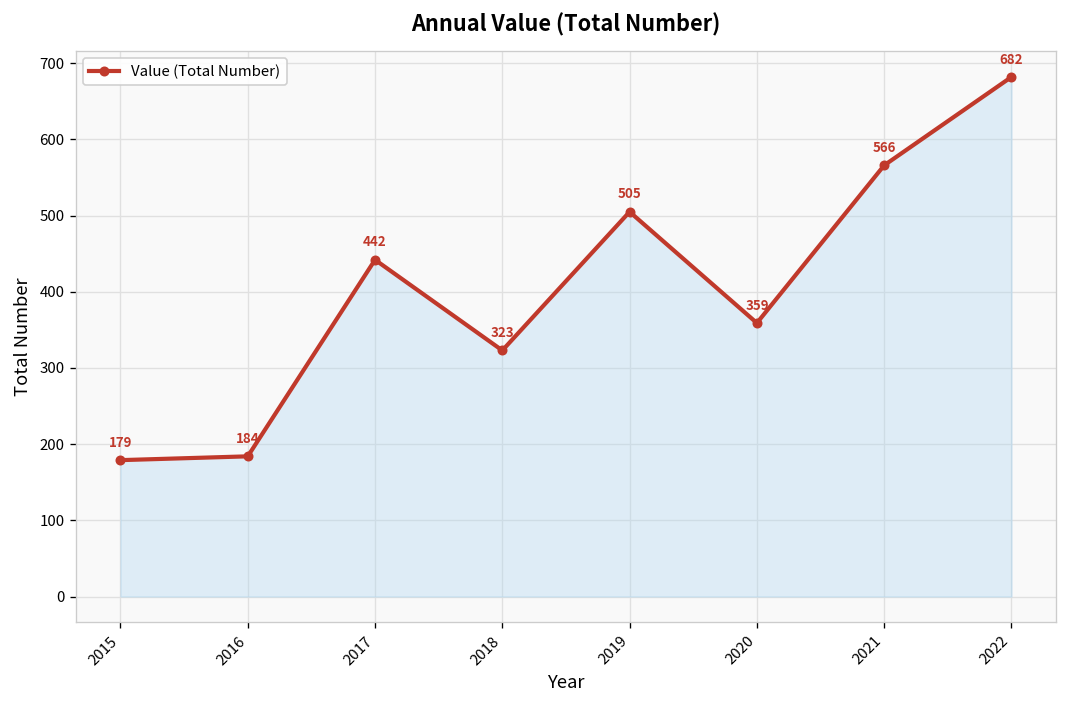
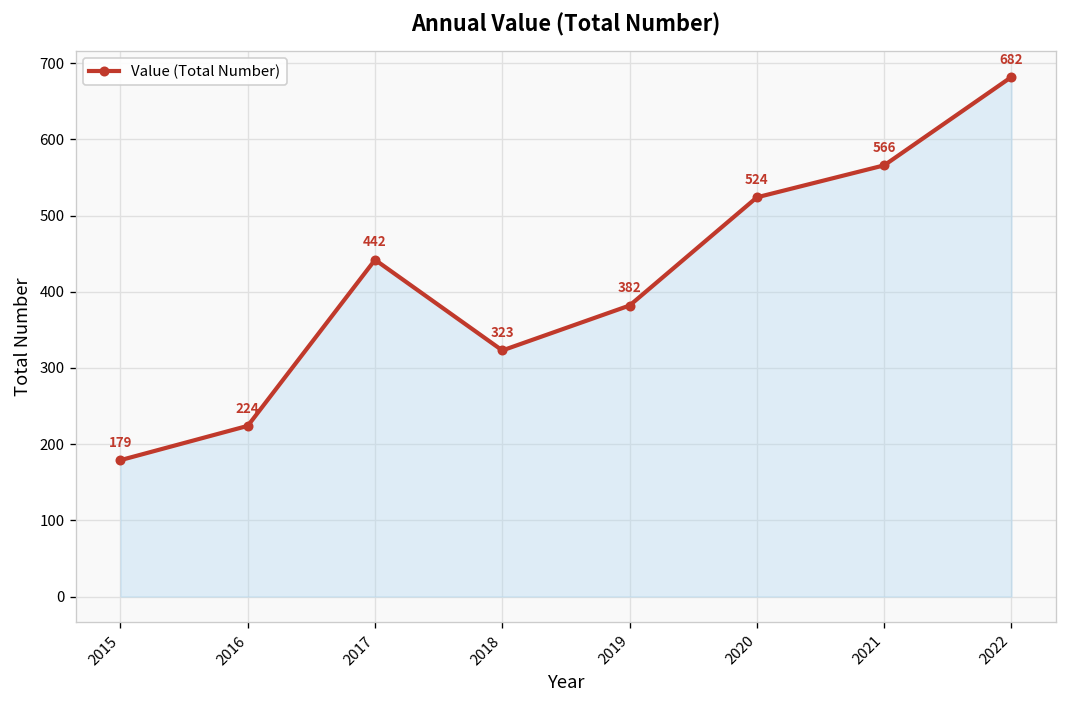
  {
    "2015": 179,
-   "2016": 184,
+   "2016": 224,
    "2017": 442,
    "2018": 323,
-   "2019": 505,
-   "2020": 359,
+   "2019": 382,
+   "2020": 524,
    "2021": 566,
    "2022": 682
  }
